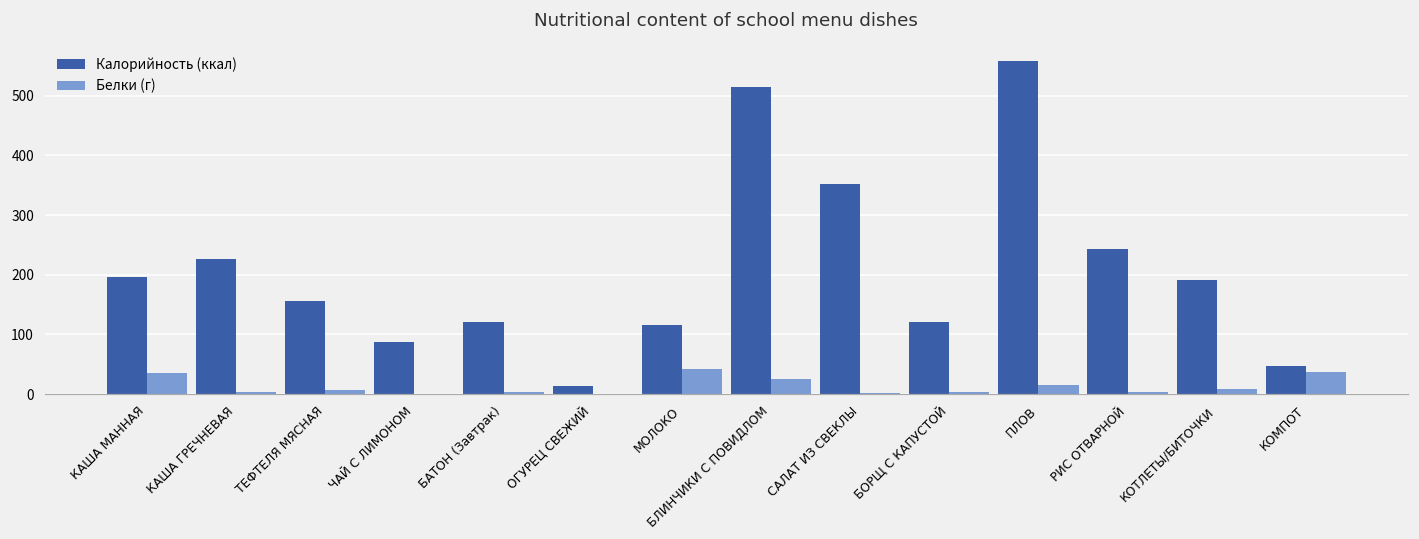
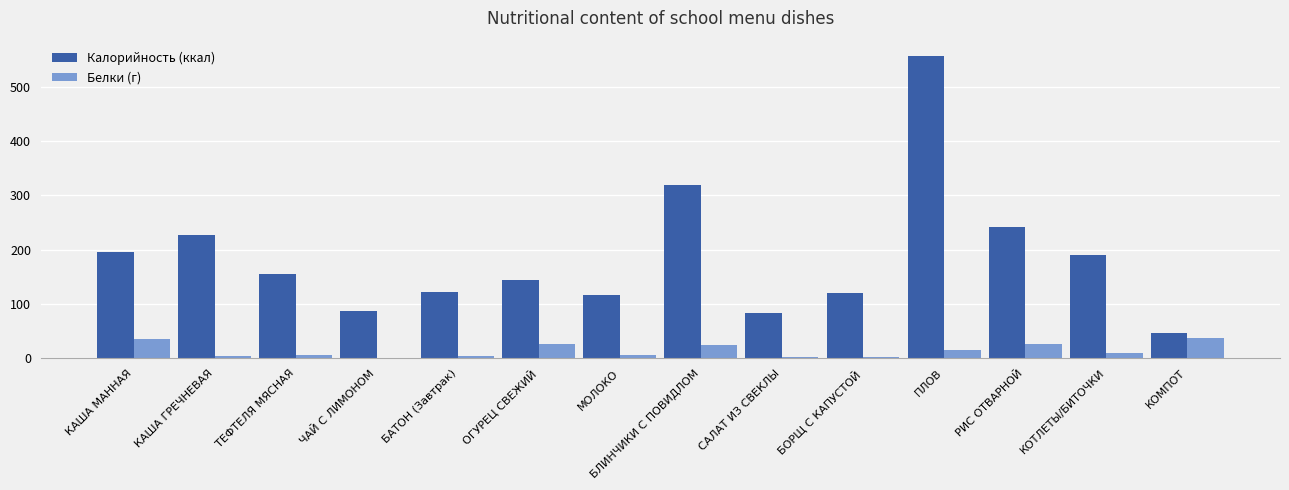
  {
    "Калорийность (ккал)": {
      "КАША МАННАЯ": 200,
      "КАША ГРЕЧНЕВАЯ": 230,
      "ТЕФТЕЛЯ МЯСНАЯ": 160,
      "ЧАЙ С ЛИМОНОМ": 90,
      "БАТОН (Завтрак)": 120,
-     "ОГУРЕЦ СВЕЖИЙ": 10,
+     "ОГУРЕЦ СВЕЖИЙ": 140,
      "МОЛОКО": 120,
-     "БЛИНЧИКИ С ПОВИДЛОМ": 510,
-     "САЛАТ ИЗ СВЕКЛЫ": 350,
+     "БЛИНЧИКИ С ПОВИДЛОМ": 320,
+     "САЛАТ ИЗ СВЕКЛЫ": 80,
      "БОРЩ С КАПУСТОЙ": 120,
      "ПЛОВ": 560,
      "РИС ОТВАРНОЙ": 240,
      "КОТЛЕТЫ/БИТОЧКИ": 190,
      "КОМПОТ": 50
    },
    "Белки (г)": {
      "КАША МАННАЯ": 40,
      "ТЕФТЕЛЯ МЯСНАЯ": 10,
-     "ОГУРЕЦ СВЕЖИЙ": 0,
-     "МОЛОКО": 40,
+     "ОГУРЕЦ СВЕЖИЙ": 30,
+     "МОЛОКО": 10,
      "БЛИНЧИКИ С ПОВИДЛОМ": 30,
      "ПЛОВ": 20,
-     "РИС ОТВАРНОЙ": 0,
+     "РИС ОТВАРНОЙ": 30,
      "КОТЛЕТЫ/БИТОЧКИ": 10,
      "КОМПОТ": 40
    }
  }
